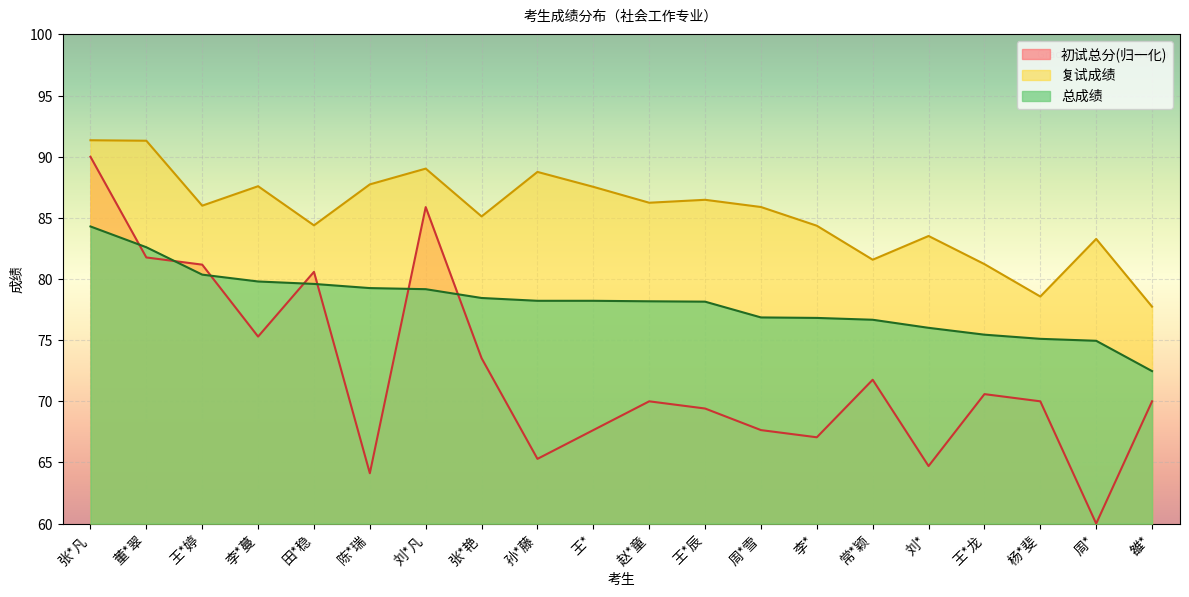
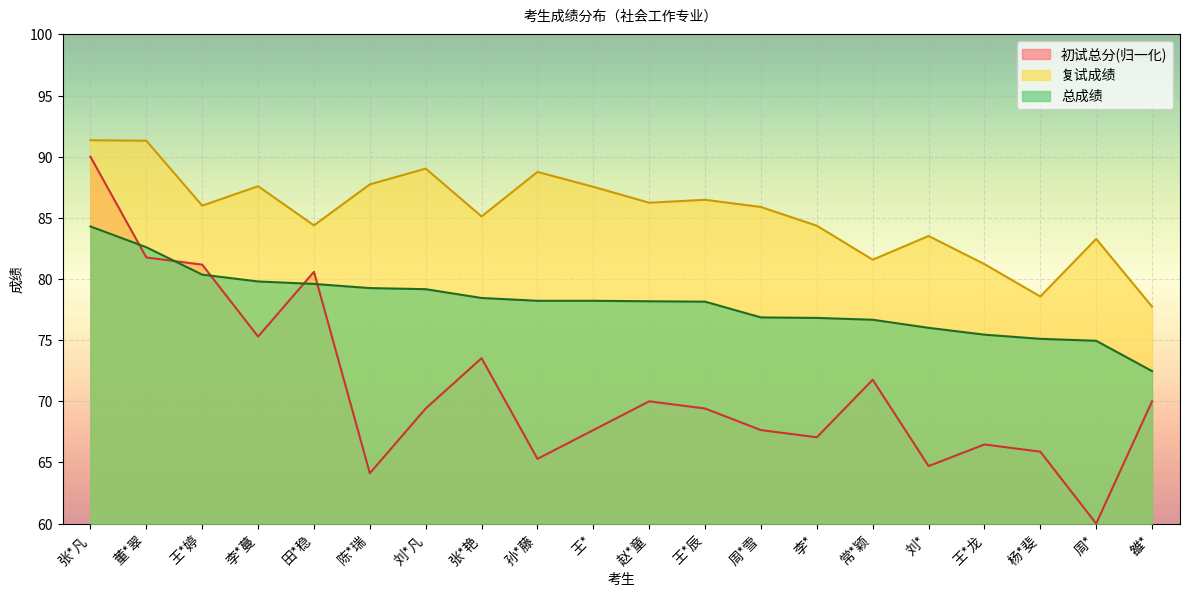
  {
    "初试总分(归一化)": {
      "张*凡": 90.0,
      "董*翠": 81.8,
      "王*婷": 81.2,
      "李*蔓": 75.3,
      "田*稳": 80.6,
      "陈*瑞": 64.1,
-     "刘*凡": 85.9,
+     "刘*凡": 69.4,
      "张*艳": 73.5,
      "孙*藤": 65.3,
      "王*": 67.6,
      "赵*童": 70.0,
      "王*辰": 69.4,
      "周*雪": 67.6,
      "李*": 67.1,
      "常*颖": 71.8,
      "刘*": 64.7,
-     "王*龙": 70.6,
-     "杨*斐": 70.0,
+     "王*龙": 66.5,
+     "杨*斐": 65.9,
      "周*": 60.0,
      "雒*": 70.0
    },
    "复试成绩": {
      "张*凡": 91.4,
      "董*翠": 91.3,
      "王*婷": 86.0,
      "李*蔓": 87.6,
      "田*稳": 84.4,
      "陈*瑞": 87.7,
      "刘*凡": 89.0,
      "张*艳": 85.1,
      "孙*藤": 88.8,
      "王*": 87.5,
      "赵*童": 86.2,
      "王*辰": 86.5,
      "周*雪": 85.9,
      "李*": 84.4,
      "常*颖": 81.6,
      "刘*": 83.5,
      "王*龙": 81.2,
      "杨*斐": 78.6,
      "周*": 83.3,
      "雒*": 77.7
    },
    "总成绩": {
      "张*凡": 84.3,
      "董*翠": 82.6,
      "王*婷": 80.4,
      "李*蔓": 79.8,
      "田*稳": 79.6,
      "陈*瑞": 79.3,
      "刘*凡": 79.2,
      "张*艳": 78.5,
      "孙*藤": 78.2,
      "王*": 78.2,
      "赵*童": 78.2,
      "王*辰": 78.2,
      "周*雪": 76.9,
      "李*": 76.8,
      "常*颖": 76.7,
      "刘*": 76.0,
      "王*龙": 75.5,
      "杨*斐": 75.1,
      "周*": 75.0,
      "雒*": 72.5
    }
  }
